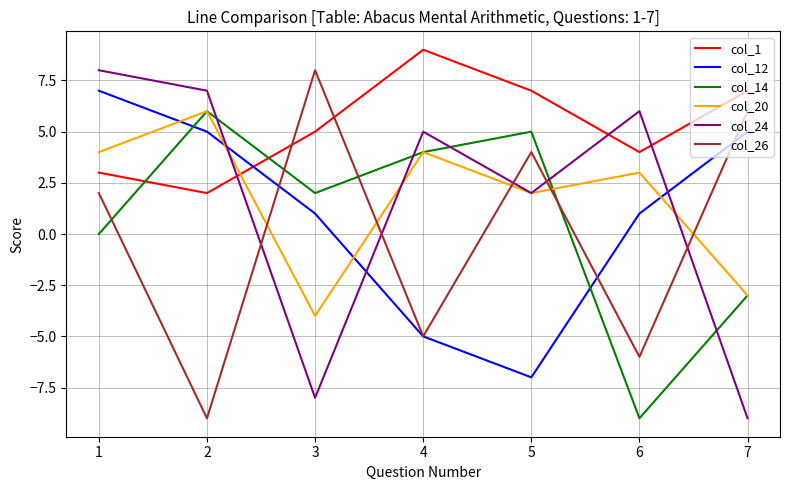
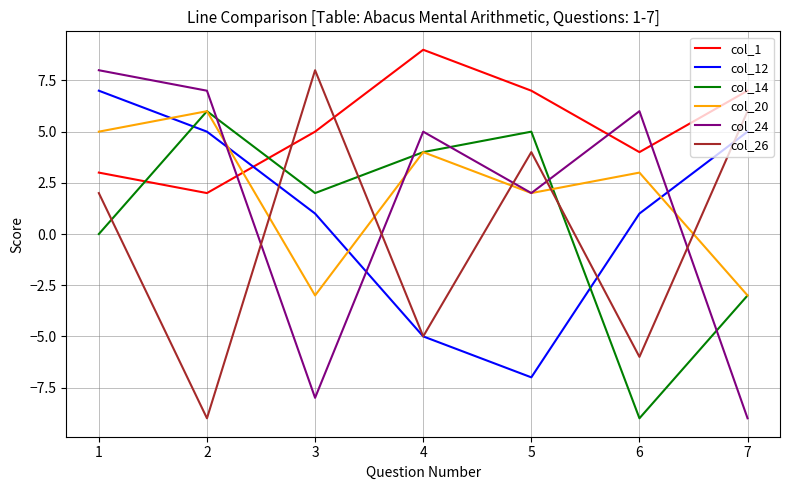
  {
    "col_1": {
      "1": 3,
      "2": 2,
      "3": 5,
      "4": 9,
      "5": 7,
      "6": 4
    },
    "col_12": {
      "1": 7,
      "2": 5,
      "3": 1,
      "5": -7,
      "6": 1
    },
    "col_14": {
      "1": 0,
      "3": 2,
      "5": 5,
      "6": -9
    },
    "col_20": {
-     "1": 4,
-     "3": -4,
+     "1": 5,
+     "3": -3,
      "6": 3
    },
    "col_24": {
      "1": 8,
      "2": 7,
      "3": -8,
      "4": 5,
      "6": 6,
      "7": -9
    },
    "col_26": {
      "1": 2,
      "2": -9,
      "3": 8,
      "5": 4,
      "6": -6
    }
  }
